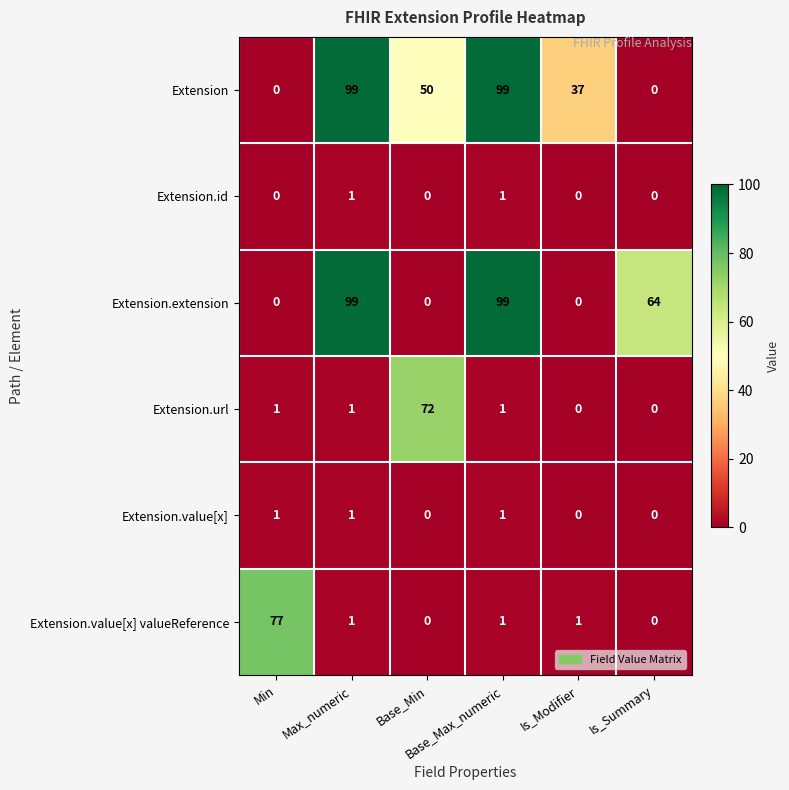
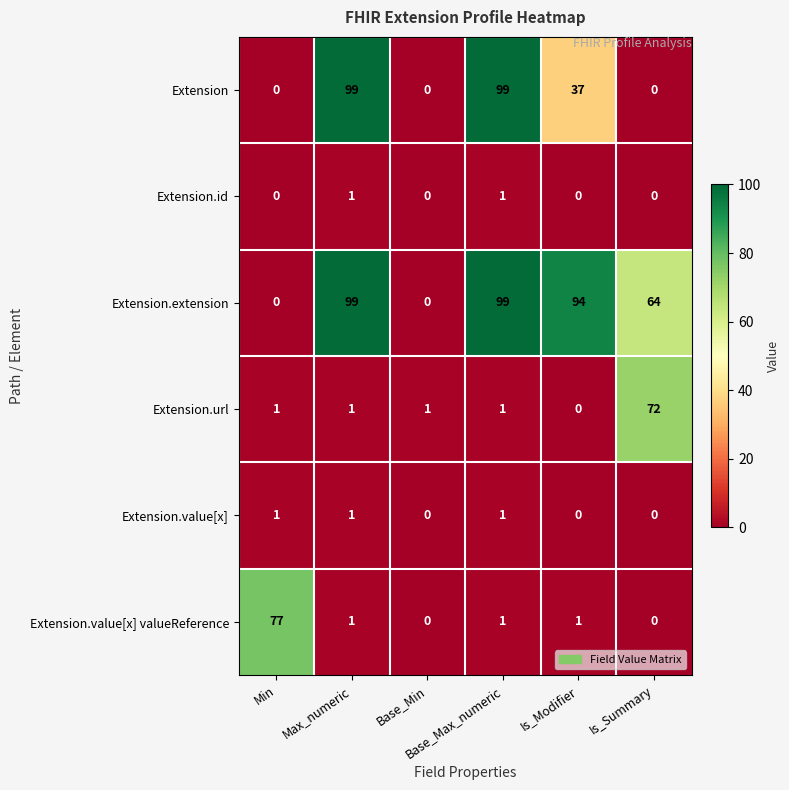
  {
    "Extension": {
      "Min": 0,
      "Max_numeric": 99,
-     "Base_Min": 50,
+     "Base_Min": 0,
      "Base_Max_numeric": 99,
      "Is_Modifier": 37
    },
    "Extension.id": {
      "Min": 0,
      "Max_numeric": 1,
      "Base_Min": 0,
      "Base_Max_numeric": 1,
      "Is_Modifier": 0,
      "Is_Summary": 0
    },
    "Extension.extension": {
      "Min": 0,
      "Max_numeric": 99,
      "Base_Min": 0,
      "Base_Max_numeric": 99,
-     "Is_Modifier": 0,
+     "Is_Modifier": 94,
      "Is_Summary": 64
    },
    "Extension.url": {
      "Min": 1,
      "Max_numeric": 1,
-     "Base_Min": 72,
+     "Base_Min": 1,
      "Base_Max_numeric": 1,
      "Is_Modifier": 0,
-     "Is_Summary": 0
+     "Is_Summary": 72
    },
    "Extension.value[x]": {
      "Min": 1,
      "Max_numeric": 1,
      "Base_Min": 0,
      "Base_Max_numeric": 1,
      "Is_Modifier": 0,
      "Is_Summary": 0
    },
    "Extension.value[x] valueReference": {
      "Min": 77,
      "Max_numeric": 1,
      "Base_Min": 0,
      "Base_Max_numeric": 1,
      "Is_Modifier": 1,
      "Is_Summary": 0
    }
  }
